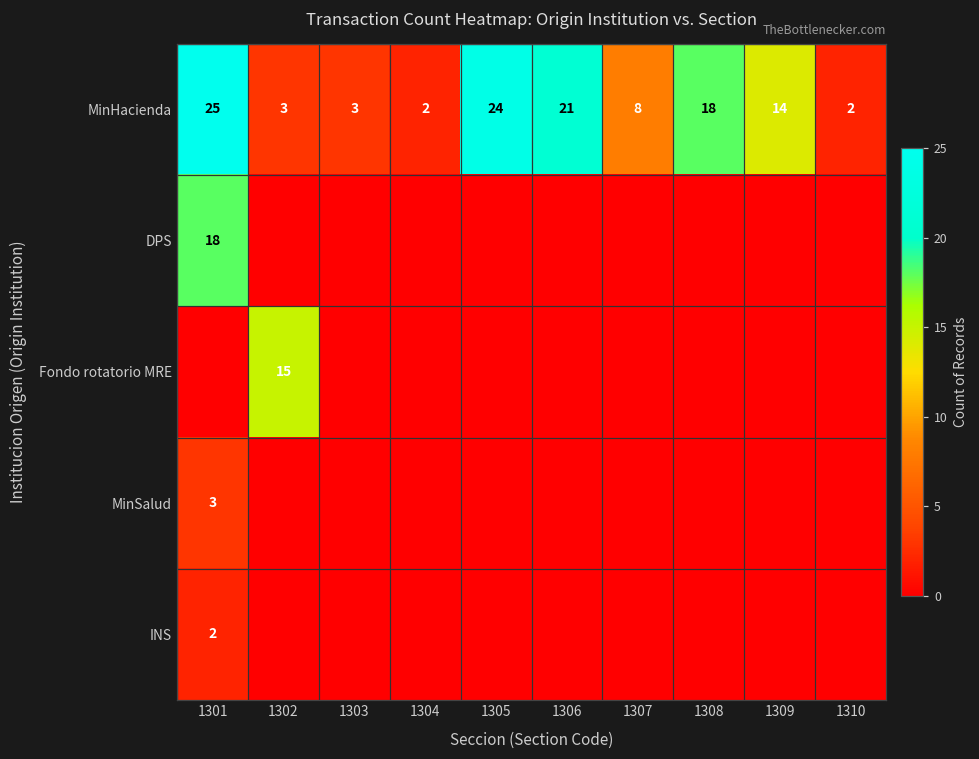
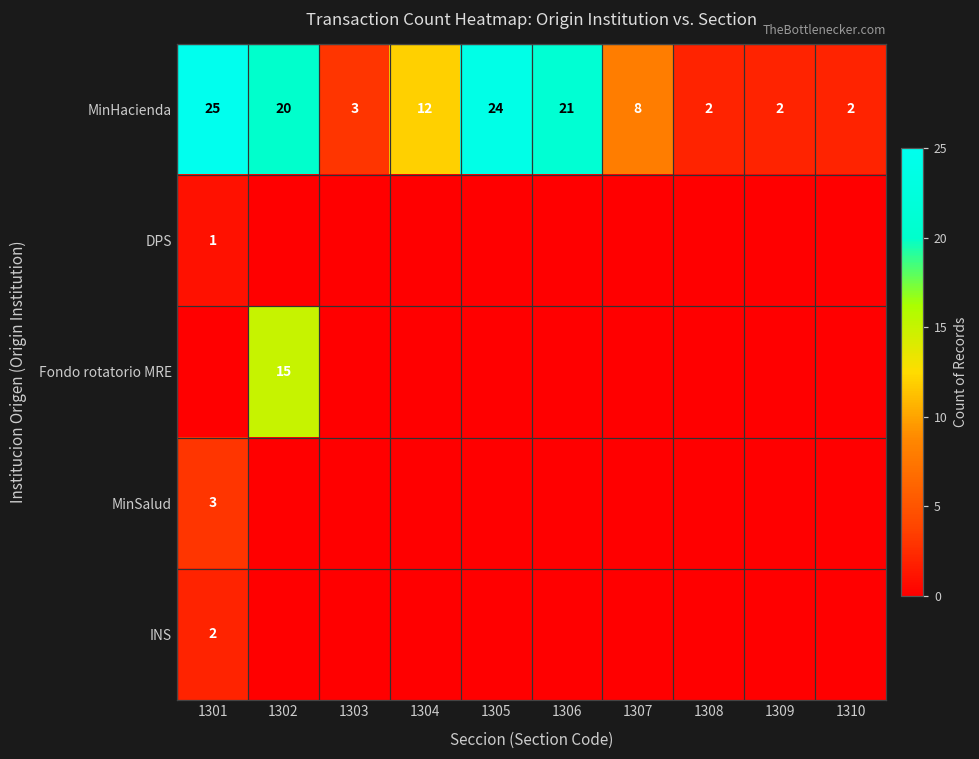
  {
    "MinHacienda": {
      "1301": 25,
-     "1302": 3,
+     "1302": 20,
      "1303": 3,
-     "1304": 2,
+     "1304": 12,
      "1305": 24,
      "1306": 21,
      "1307": 8,
-     "1308": 18,
-     "1309": 14,
+     "1308": 2,
+     "1309": 2,
      "1310": 2
    },
    "DPS": {
-     "1301": 18
+     "1301": 1
    },
    "Fondo rotatorio MRE": {
      "1302": 15
    },
    "MinSalud": {
      "1301": 3
    },
    "INS": {
      "1301": 2
    }
  }
